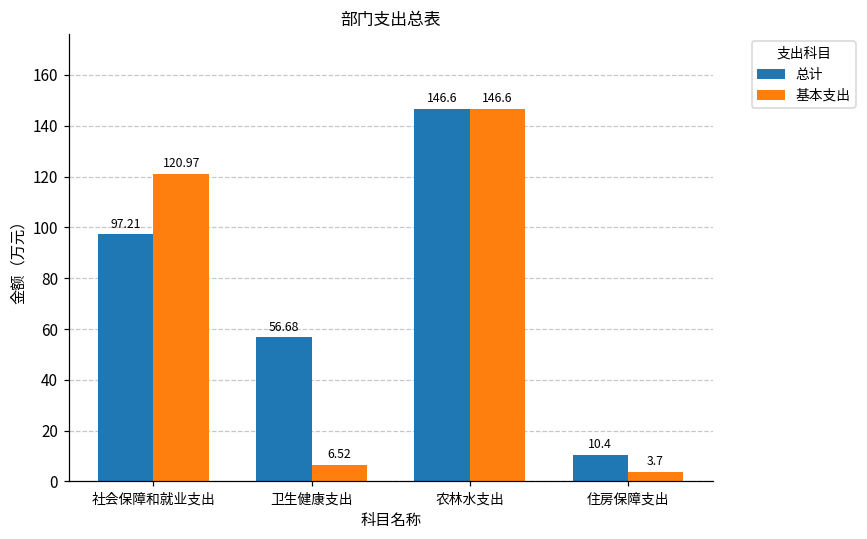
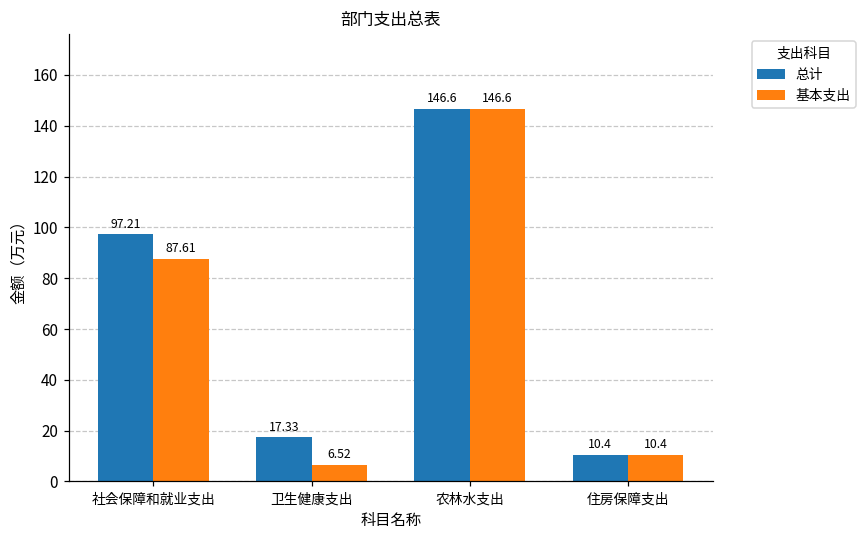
  {
    "总计": {
      "社会保障和就业支出": 97.21,
-     "卫生健康支出": 56.68,
+     "卫生健康支出": 17.33,
      "农林水支出": 146.6,
      "住房保障支出": 10.4
    },
    "基本支出": {
-     "社会保障和就业支出": 120.97,
+     "社会保障和就业支出": 87.61,
      "卫生健康支出": 6.52,
      "农林水支出": 146.6,
-     "住房保障支出": 3.7
+     "住房保障支出": 10.4
    }
  }
